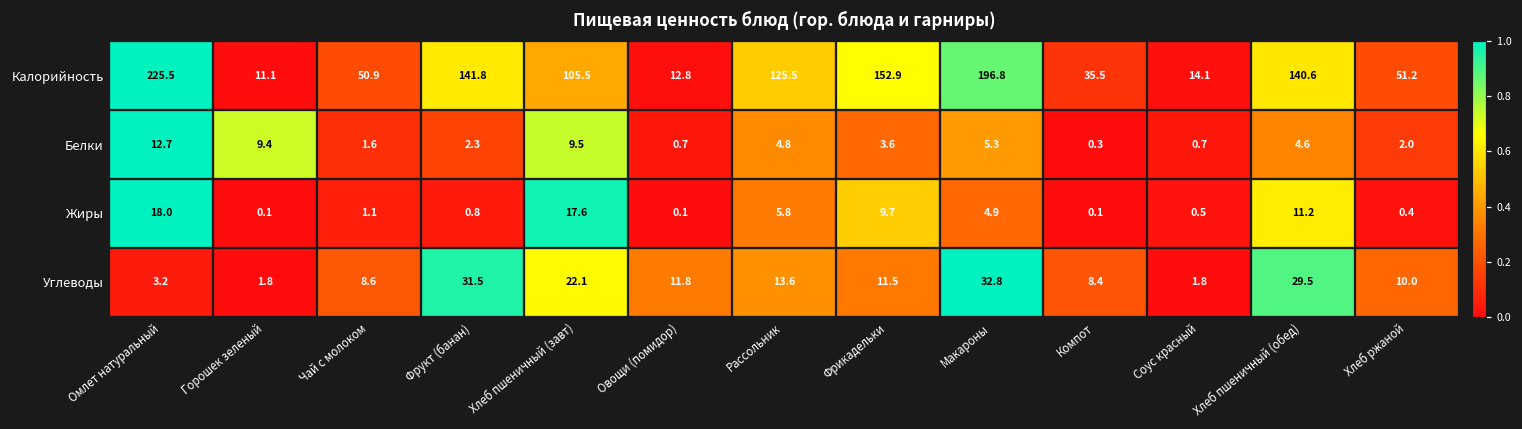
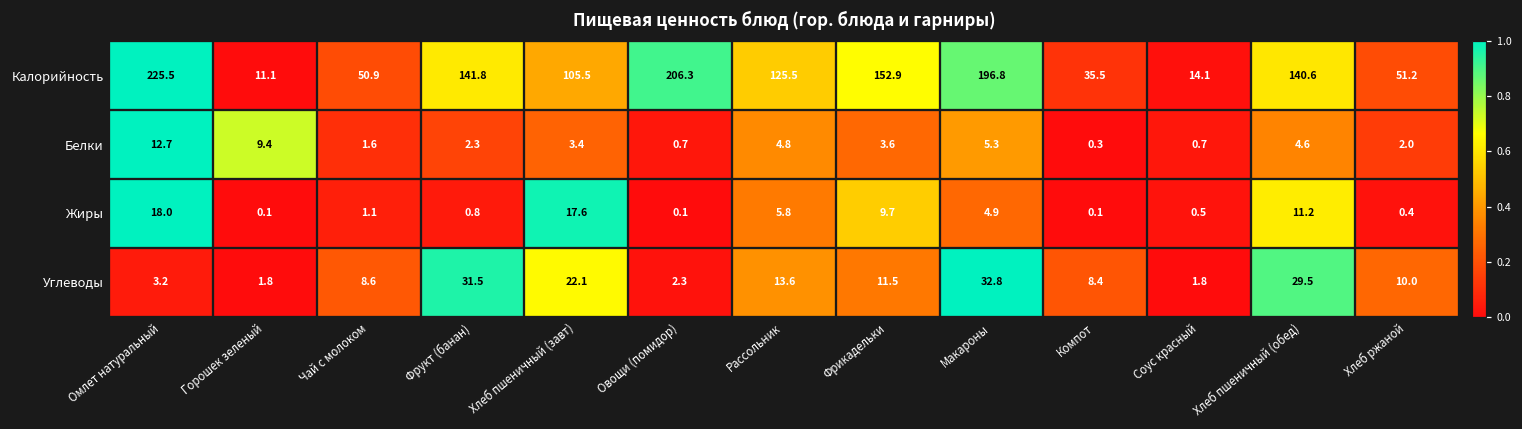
  {
    "Калорийность": {
      "Омлет натуральный": 225.5,
      "Горошек зеленый": 11.1,
      "Чай с молоком": 50.9,
      "Фрукт (банан)": 141.8,
      "Хлеб пшеничный (завт)": 105.5,
-     "Овощи (помидор)": 12.8,
+     "Овощи (помидор)": 206.3,
      "Рассольник": 125.5,
      "Фрикадельки": 152.9,
      "Макароны": 196.8,
      "Компот": 35.5,
      "Соус красный": 14.1,
      "Хлеб пшеничный (обед)": 140.6,
      "Хлеб ржаной": 51.2
    },
    "Белки": {
      "Омлет натуральный": 12.7,
      "Горошек зеленый": 9.4,
      "Чай с молоком": 1.6,
      "Фрукт (банан)": 2.3,
-     "Хлеб пшеничный (завт)": 9.5,
+     "Хлеб пшеничный (завт)": 3.4,
      "Овощи (помидор)": 0.7,
      "Рассольник": 4.8,
      "Фрикадельки": 3.6,
      "Макароны": 5.3,
      "Компот": 0.3,
      "Соус красный": 0.7,
      "Хлеб пшеничный (обед)": 4.6,
      "Хлеб ржаной": 2.0
    },
    "Жиры": {
      "Омлет натуральный": 18.0,
      "Горошек зеленый": 0.1,
      "Чай с молоком": 1.1,
      "Фрукт (банан)": 0.8,
      "Хлеб пшеничный (завт)": 17.6,
      "Овощи (помидор)": 0.1,
      "Рассольник": 5.8,
      "Фрикадельки": 9.7,
      "Макароны": 4.9,
      "Компот": 0.1,
      "Соус красный": 0.5,
      "Хлеб пшеничный (обед)": 11.2,
      "Хлеб ржаной": 0.4
    },
    "Углеводы": {
      "Омлет натуральный": 3.2,
      "Горошек зеленый": 1.8,
      "Чай с молоком": 8.6,
      "Фрукт (банан)": 31.5,
      "Хлеб пшеничный (завт)": 22.1,
-     "Овощи (помидор)": 11.8,
+     "Овощи (помидор)": 2.3,
      "Рассольник": 13.6,
      "Фрикадельки": 11.5,
      "Макароны": 32.8,
      "Компот": 8.4,
      "Соус красный": 1.8,
      "Хлеб пшеничный (обед)": 29.5,
      "Хлеб ржаной": 10.0
    }
  }
